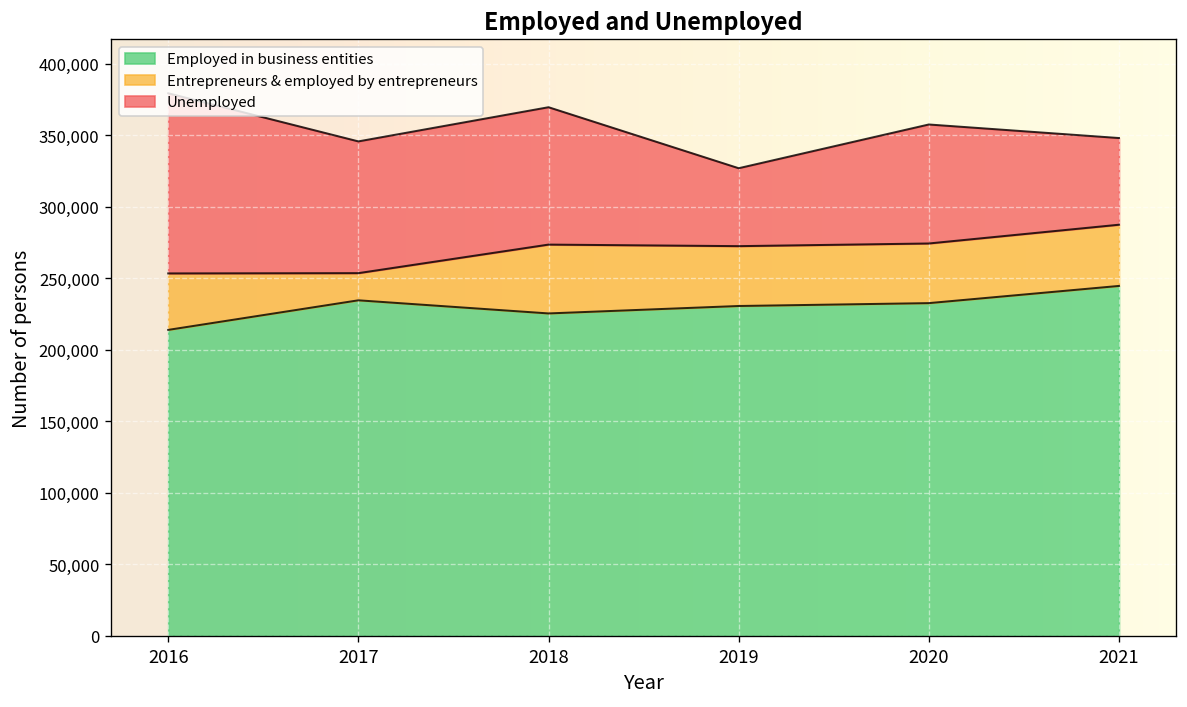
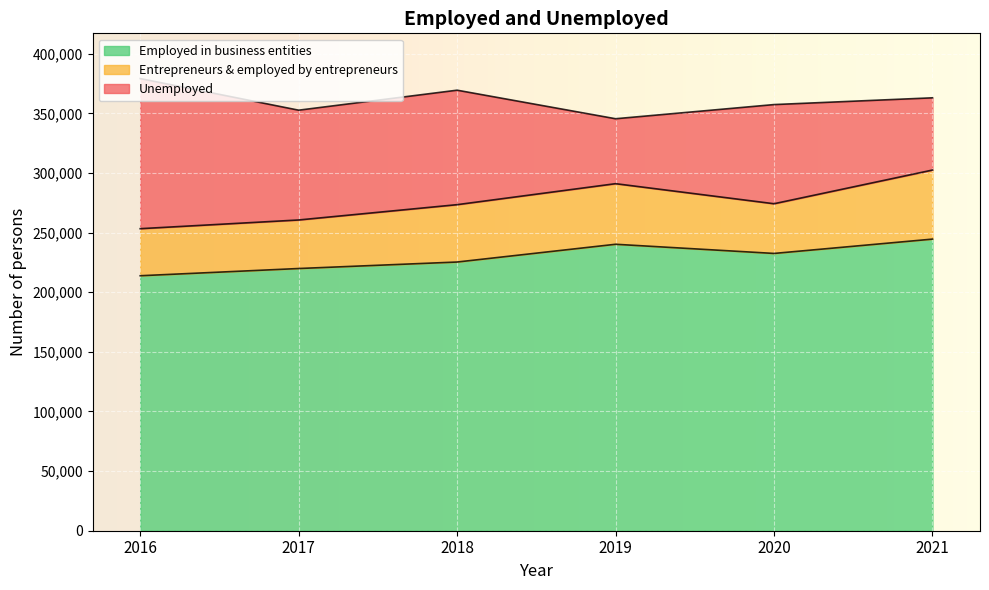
  {
    "Employed in business entities": {
      "2016": "214,000",
-     "2017": "235,000",
+     "2017": "220,000",
      "2018": "225,000",
-     "2019": "231,000",
+     "2019": "240,000",
      "2020": "233,000",
      "2021": "245,000"
    },
    "Entrepreneurs & employed by entrepreneurs": {
      "2016": "39,000",
-     "2017": "19,000",
+     "2017": "41,000",
      "2018": "48,000",
-     "2019": "42,000",
+     "2019": "51,000",
      "2020": "42,000",
-     "2021": "43,000"
+     "2021": "58,000"
    },
    "Unemployed": {
      "2017": "92,000",
      "2018": "96,000",
      "2019": "54,000",
      "2020": "83,000",
      "2021": "61,000"
    }
  }
